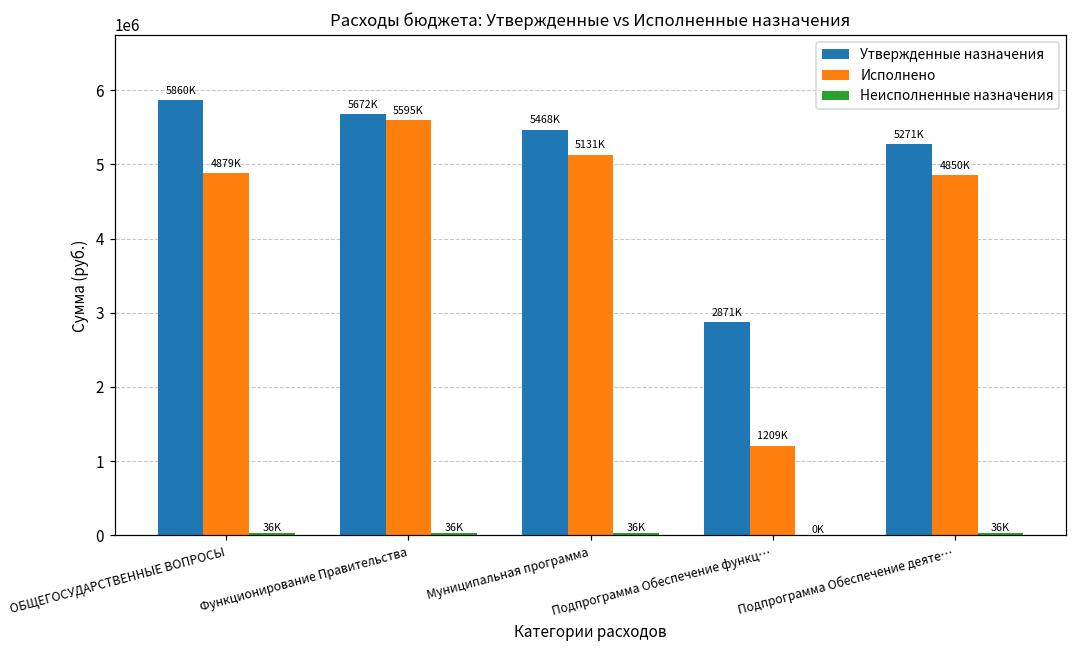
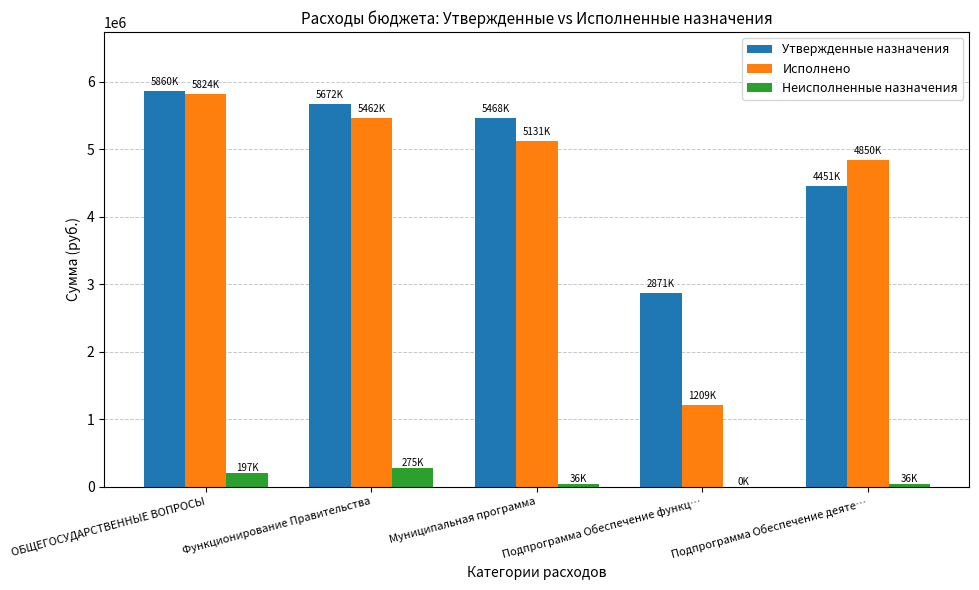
  {
    "Утвержденные назначения": {
      "ОБЩЕГОСУДАРСТВЕННЫЕ ВОПРОСЫ": "5860K",
      "Функционирование Правительства": "5672K",
      "Муниципальная программа": "5468K",
      "Подпрограмма Обеспечение функц…": "2871K",
-     "Подпрограмма Обеспечение деяте…": "5271K"
+     "Подпрограмма Обеспечение деяте…": "4451K"
    },
    "Исполнено": {
-     "ОБЩЕГОСУДАРСТВЕННЫЕ ВОПРОСЫ": "4879K",
-     "Функционирование Правительства": "5595K",
+     "ОБЩЕГОСУДАРСТВЕННЫЕ ВОПРОСЫ": "5824K",
+     "Функционирование Правительства": "5462K",
      "Муниципальная программа": "5131K",
      "Подпрограмма Обеспечение функц…": "1209K",
      "Подпрограмма Обеспечение деяте…": "4850K"
    },
    "Неисполненные назначения": {
-     "ОБЩЕГОСУДАРСТВЕННЫЕ ВОПРОСЫ": "36K",
-     "Функционирование Правительства": "36K",
+     "ОБЩЕГОСУДАРСТВЕННЫЕ ВОПРОСЫ": "197K",
+     "Функционирование Правительства": "275K",
      "Муниципальная программа": "36K",
      "Подпрограмма Обеспечение деяте…": "36K"
    }
  }
